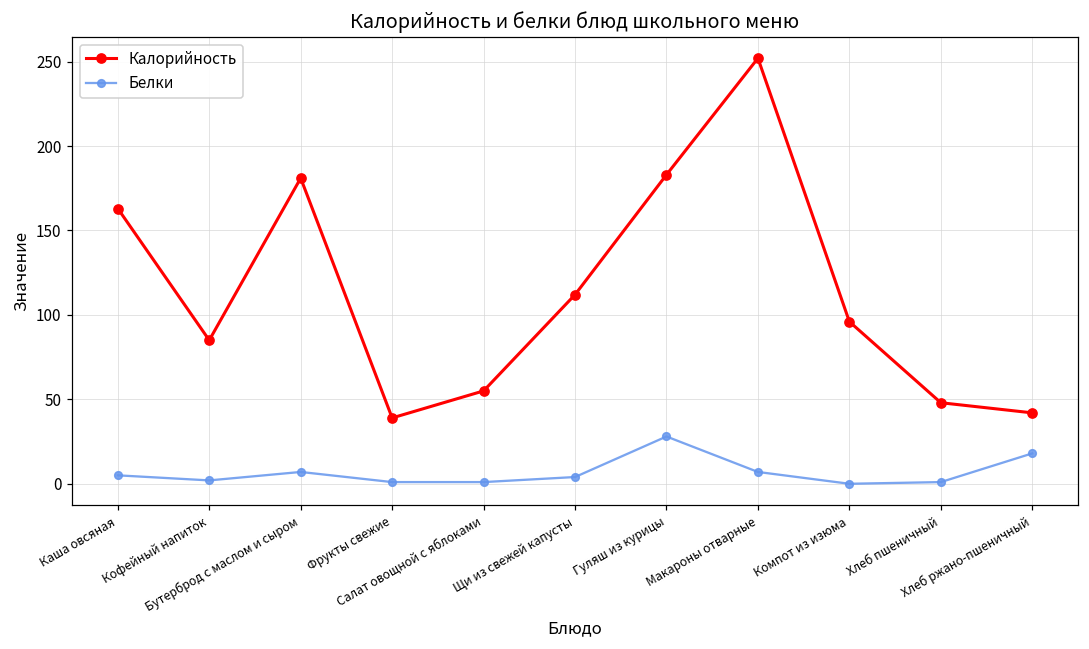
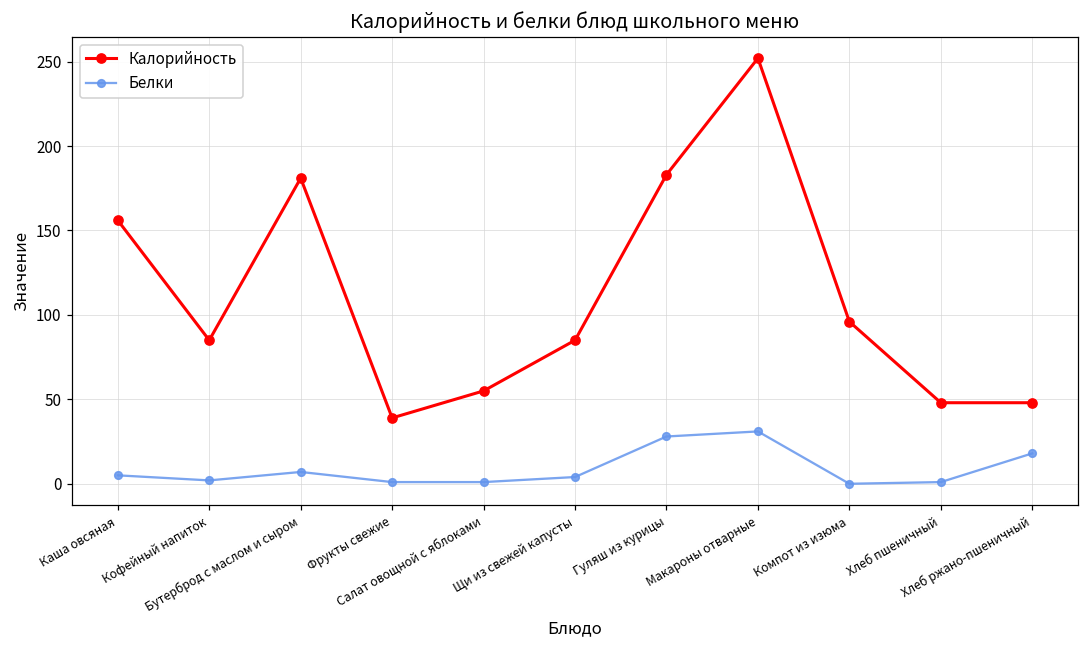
  {
    "Калорийность": {
-     "Каша овсяная": 163,
+     "Каша овсяная": 156,
      "Кофейный напиток": 85,
      "Бутерброд с маслом и сыром": 181,
      "Фрукты свежие": 39,
      "Салат овощной с яблоками": 55,
-     "Щи из свежей капусты": 112,
+     "Щи из свежей капусты": 85,
      "Гуляш из курицы": 183,
      "Макароны отварные": 252,
      "Компот из изюма": 96,
      "Хлеб пшеничный": 48,
-     "Хлеб ржано-пшеничный": 42
+     "Хлеб ржано-пшеничный": 48
    },
    "Белки": {
      "Каша овсяная": 5,
      "Кофейный напиток": 2,
      "Бутерброд с маслом и сыром": 7,
      "Фрукты свежие": 1,
      "Салат овощной с яблоками": 1,
      "Щи из свежей капусты": 4,
      "Гуляш из курицы": 28,
-     "Макароны отварные": 7,
+     "Макароны отварные": 31,
      "Компот из изюма": 0,
      "Хлеб пшеничный": 1,
      "Хлеб ржано-пшеничный": 18
    }
  }
